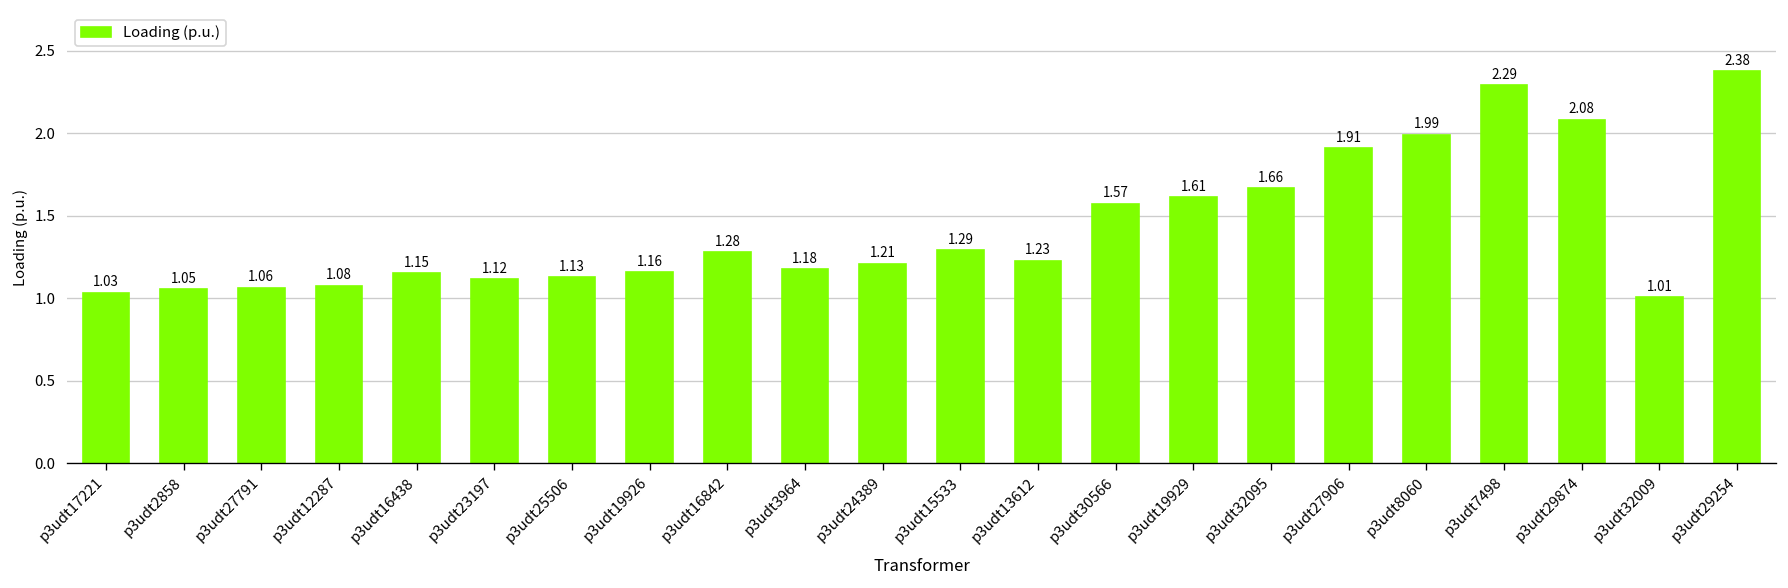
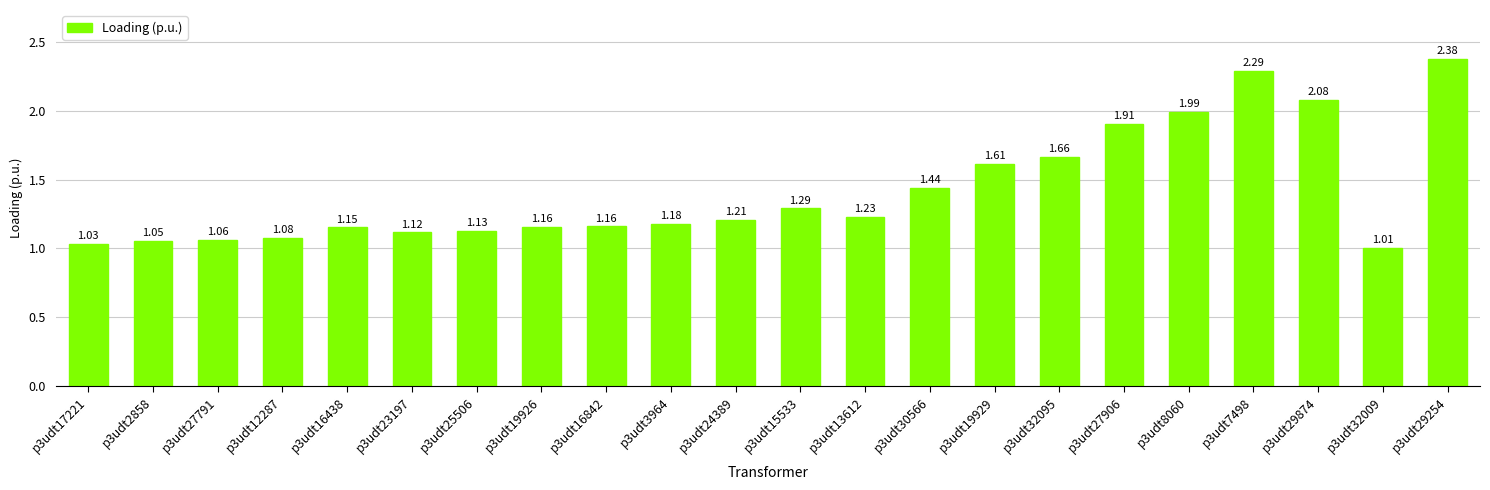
  {
    "p3udt17221": 1.03,
    "p3udt2858": 1.05,
    "p3udt27791": 1.06,
    "p3udt12287": 1.08,
    "p3udt16438": 1.15,
    "p3udt23197": 1.12,
    "p3udt25506": 1.13,
    "p3udt19926": 1.16,
-   "p3udt16842": 1.28,
+   "p3udt16842": 1.16,
    "p3udt3964": 1.18,
    "p3udt24389": 1.21,
    "p3udt15533": 1.29,
    "p3udt13612": 1.23,
-   "p3udt30566": 1.57,
+   "p3udt30566": 1.44,
    "p3udt19929": 1.61,
    "p3udt32095": 1.66,
    "p3udt27906": 1.91,
    "p3udt8060": 1.99,
    "p3udt7498": 2.29,
    "p3udt29874": 2.08,
    "p3udt32009": 1.01,
    "p3udt29254": 2.38
  }
